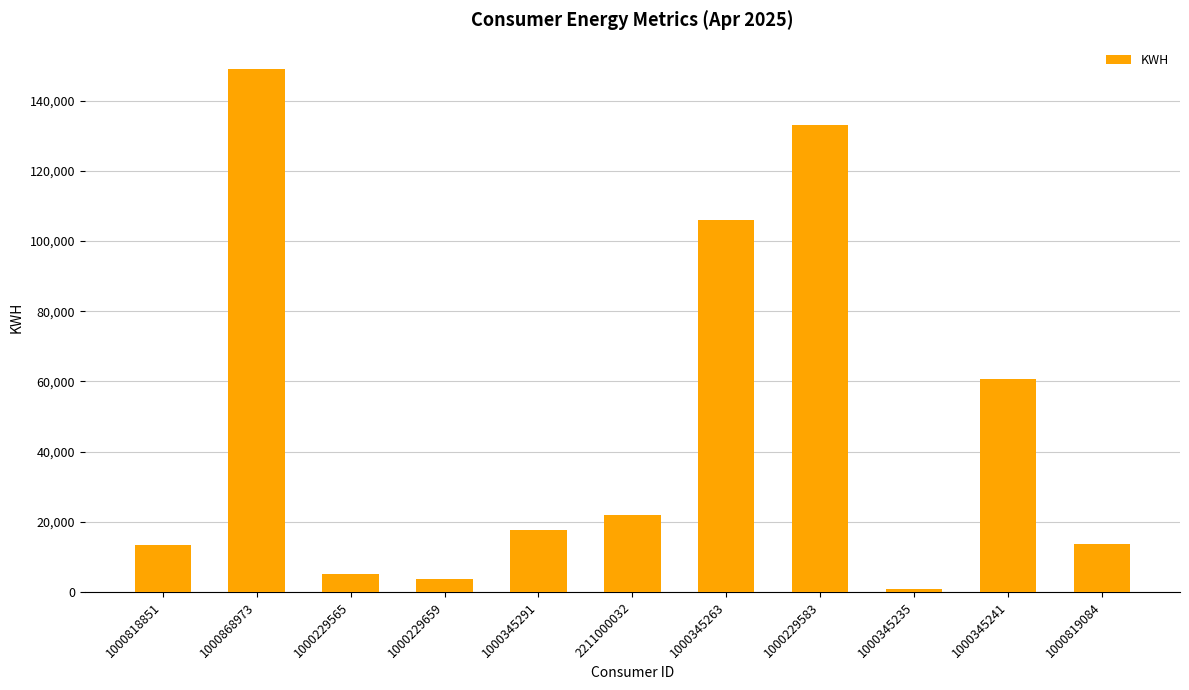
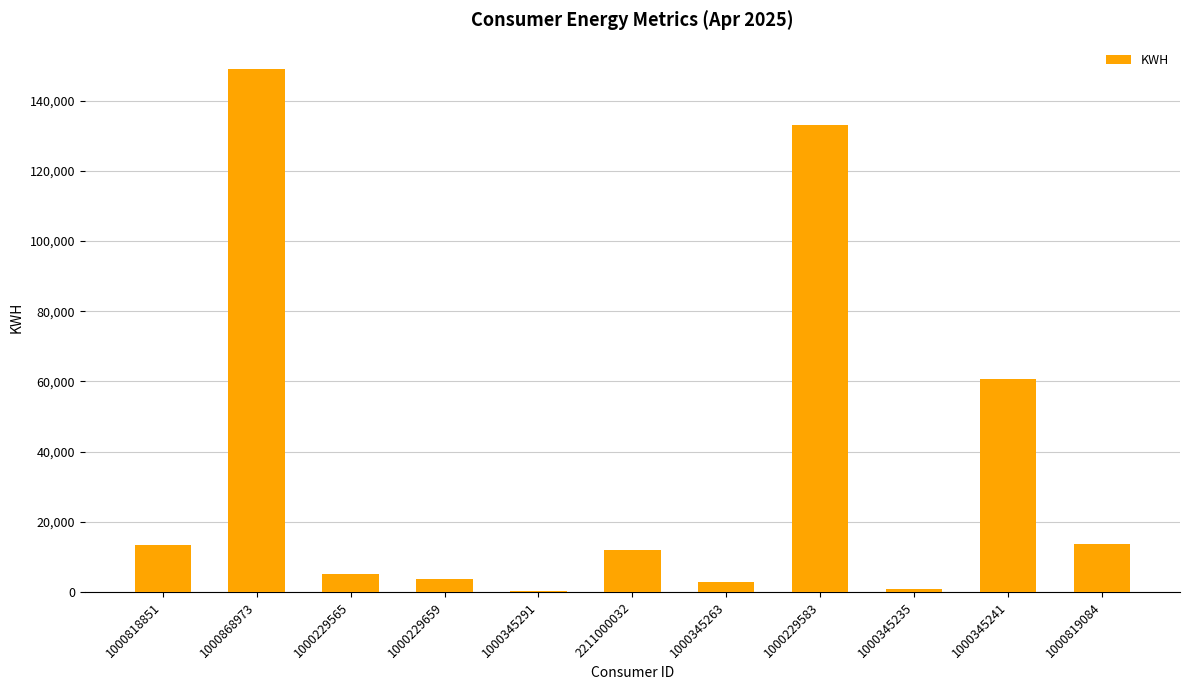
  {
    "1000818851": "13,000",
    "1000868973": "149,000",
    "1000229565": "5,000",
    "1000229659": "4,000",
-   "1000345291": "18,000",
-   "2211000032": "22,000",
-   "1000345263": "106,000",
+   "1000345291": "0",
+   "2211000032": "12,000",
+   "1000345263": "3,000",
    "1000229583": "133,000",
    "1000345235": "1,000",
    "1000345241": "61,000",
    "1000819084": "14,000"
  }
